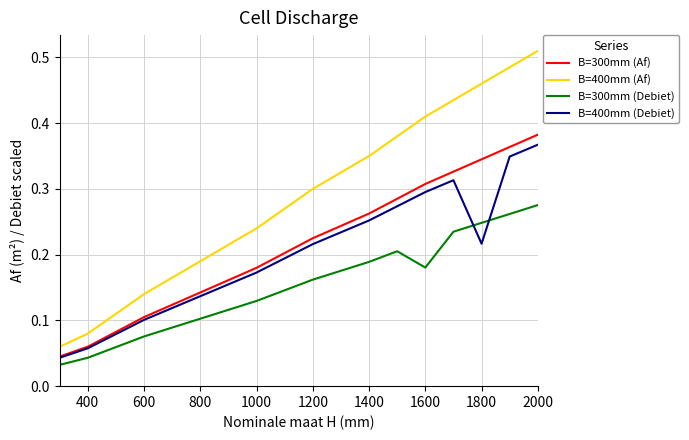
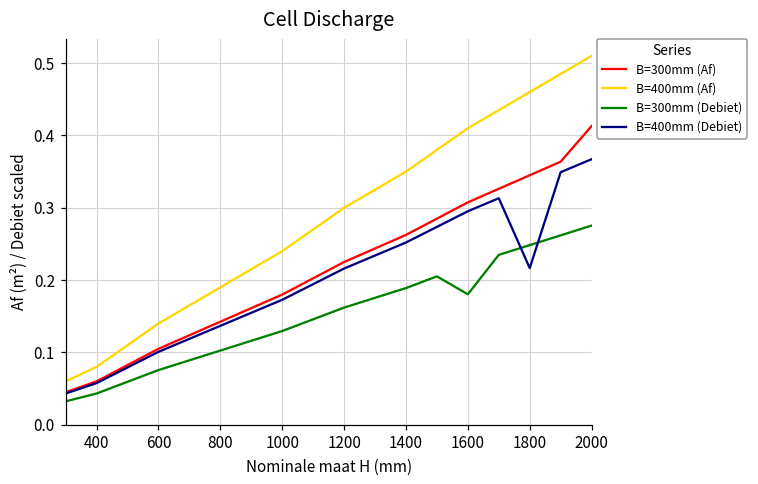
  {
    "B=300mm (Af)": {
      "600": 0.11,
      "800": 0.14,
      "1000": 0.18,
      "1200": 0.22,
      "1400": 0.26,
      "1600": 0.31,
      "1800": 0.35,
-     "2000": 0.38
+     "2000": 0.41
    },
    "B=400mm (Af)": {
      "400": 0.08,
      "600": 0.14,
      "800": 0.19,
      "1000": 0.24,
      "1200": 0.30,
      "1400": 0.35,
      "1600": 0.41,
      "1800": 0.46,
      "2000": 0.51
    },
    "B=300mm (Debiet)": {
      "400": 0.04,
      "600": 0.08,
      "800": 0.10,
      "1000": 0.13,
      "1200": 0.16,
      "1400": 0.19,
      "1600": 0.18,
      "1800": 0.25,
      "2000": 0.28
    },
    "B=400mm (Debiet)": {
      "600": 0.10,
      "800": 0.14,
      "1000": 0.17,
      "1200": 0.22,
      "1400": 0.25,
      "1600": 0.30,
      "1800": 0.22,
      "2000": 0.37
    }
  }
